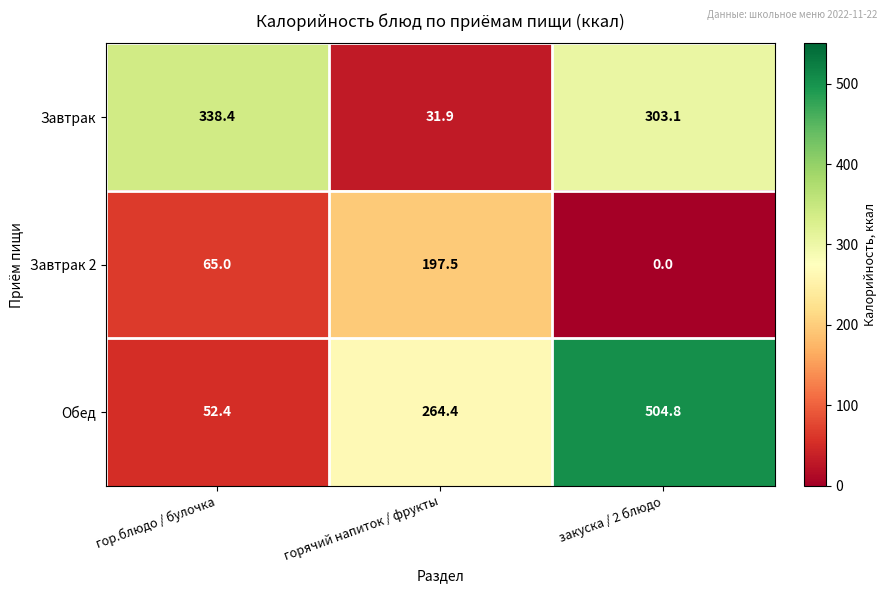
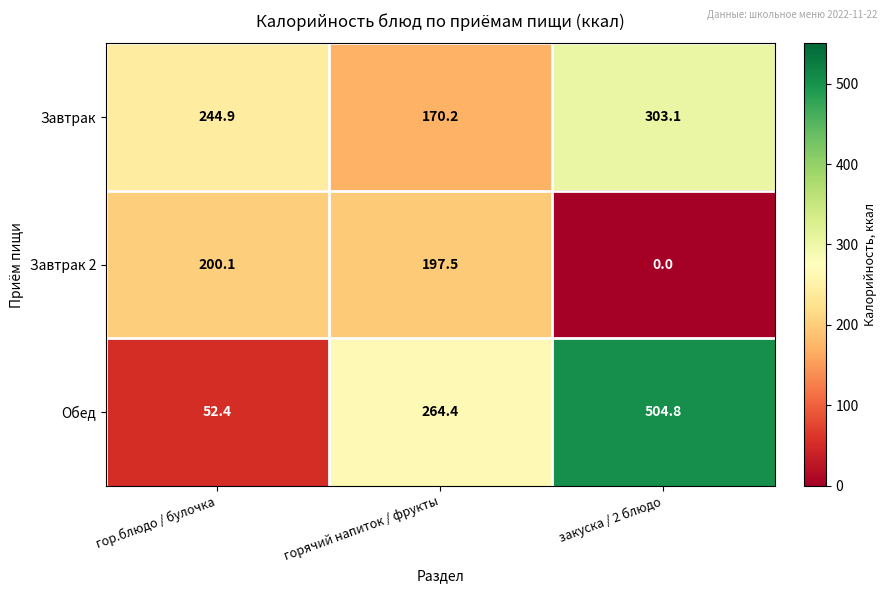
  {
    "Завтрак": {
-     "гор.блюдо / булочка": 338.4,
-     "горячий напиток / фрукты": 31.9,
+     "гор.блюдо / булочка": 244.9,
+     "горячий напиток / фрукты": 170.2,
      "закуска / 2 блюдо": 303.1
    },
    "Завтрак 2": {
-     "гор.блюдо / булочка": 65.0,
+     "гор.блюдо / булочка": 200.1,
      "горячий напиток / фрукты": 197.5,
      "закуска / 2 блюдо": 0.0
    },
    "Обед": {
      "гор.блюдо / булочка": 52.4,
      "горячий напиток / фрукты": 264.4,
      "закуска / 2 блюдо": 504.8
    }
  }
